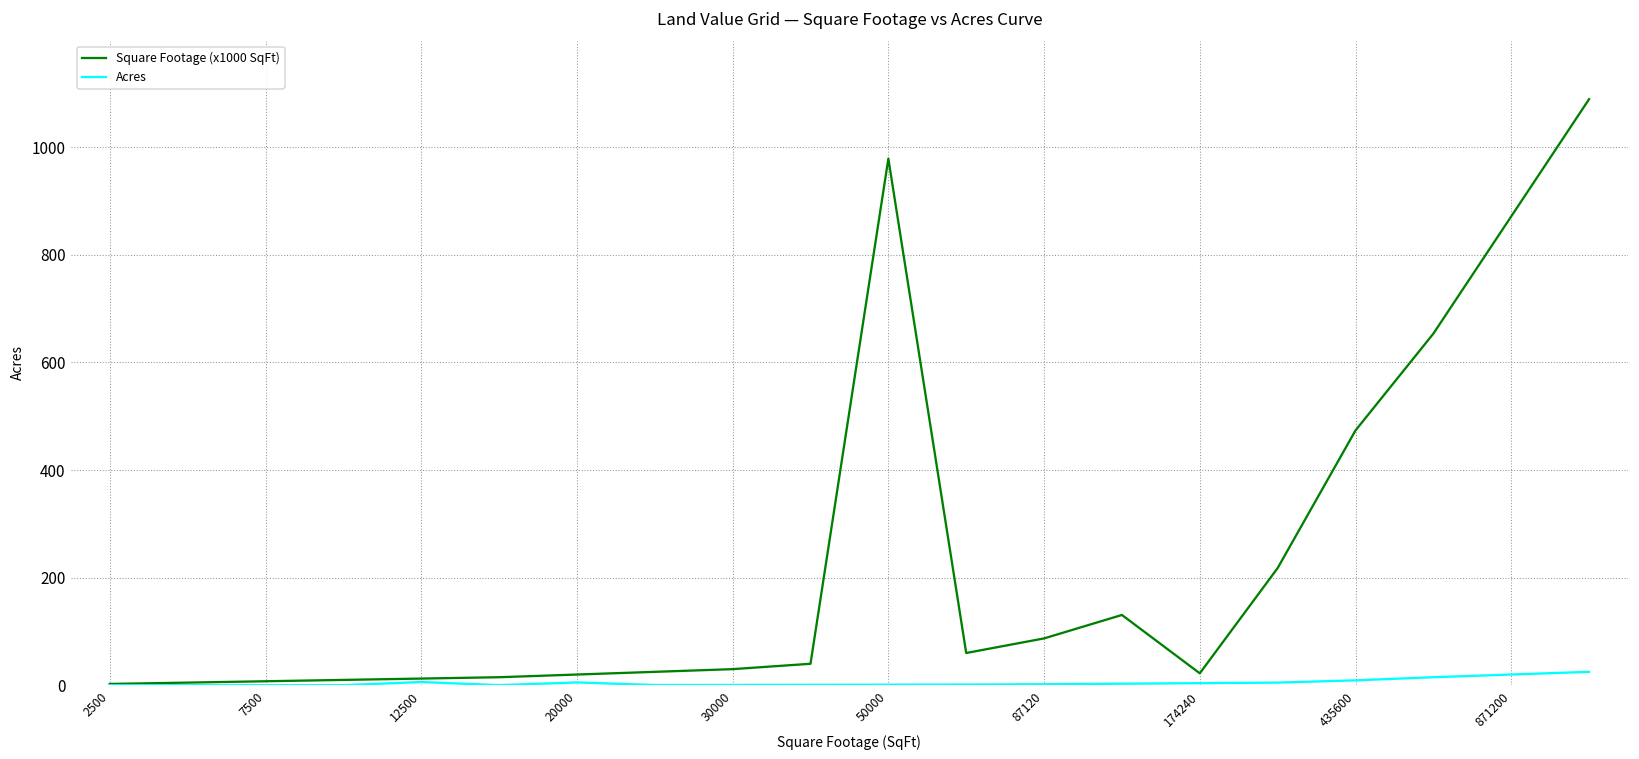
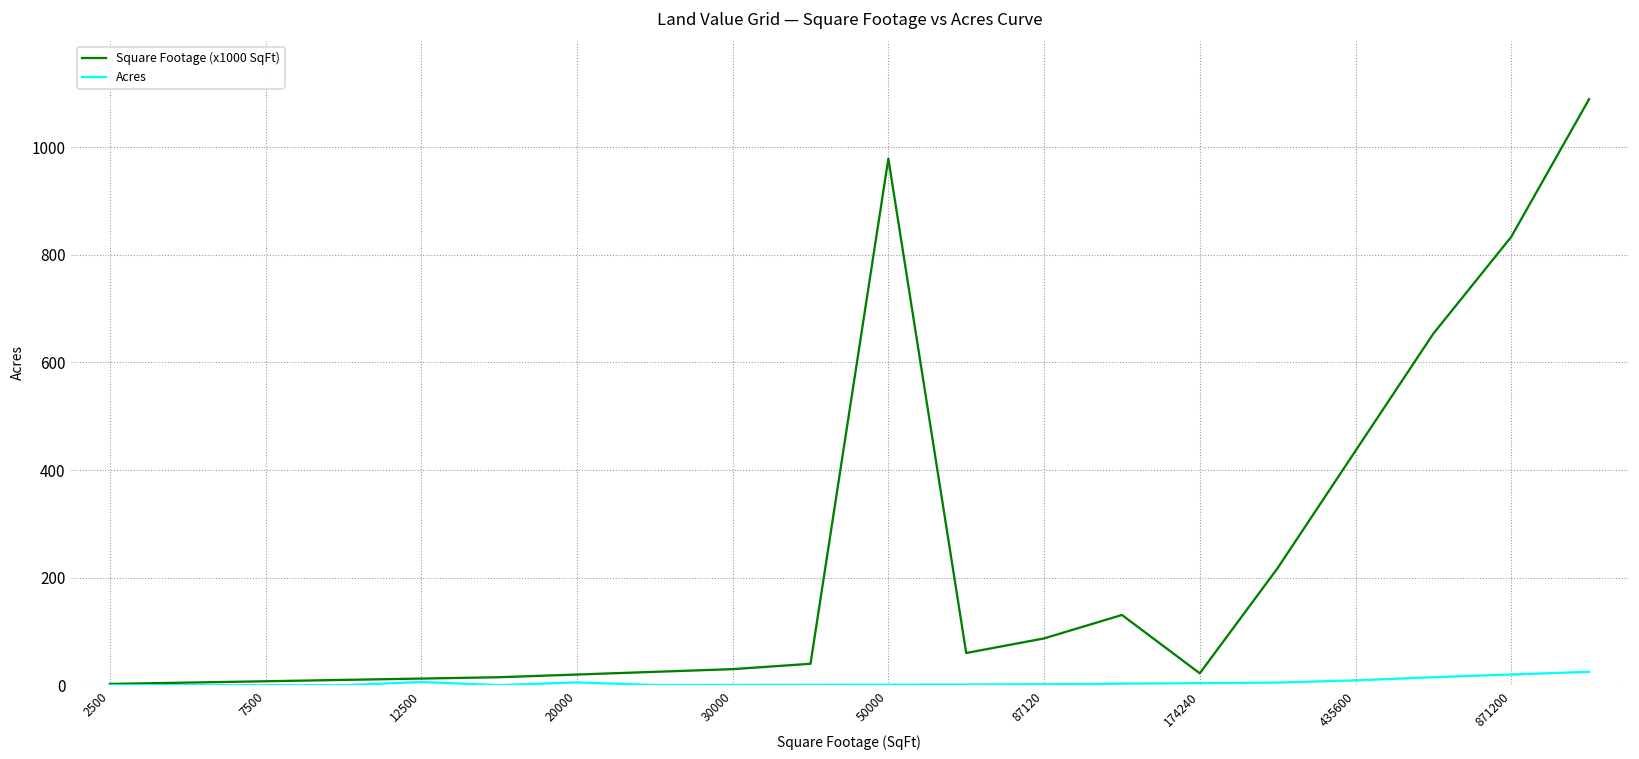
  {
    "Square Footage (x1000 SqFt)": {
      "7500": 10,
      "12500": 10,
      "20000": 20,
      "30000": 30,
      "50000": 980,
      "87120": 90,
      "174240": 20,
-     "435600": 470,
-     "871200": 870
+     "435600": 440,
+     "871200": 830
    },
    "Acres": {
      "7500": 0,
      "12500": 10,
      "20000": 10,
      "30000": 0,
      "50000": 0,
      "87120": 0,
      "174240": 0,
      "435600": 10,
      "871200": 20
    }
  }
